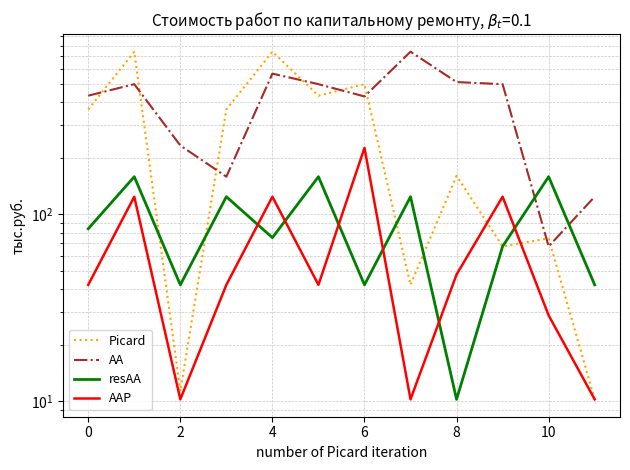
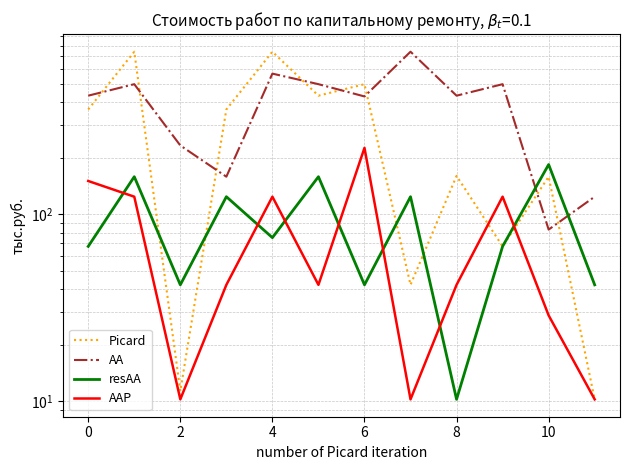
  {
    "Picard": {
      "0": 360,
      "2": 11,
      "4": 740,
      "6": 500,
      "8": 160,
-     "10": 74
+     "10": 160
    },
    "AA": {
      "0": 430,
      "2": 230,
      "4": 570,
      "6": 430,
-     "8": 510,
-     "10": 68
+     "8": 430,
+     "10": 80
    },
    "resAA": {
-     "0": 80,
+     "0": 68,
      "2": 42,
      "4": 75,
      "6": 42,
      "8": 10,
-     "10": 160
+     "10": 180
    },
    "AAP": {
-     "0": 42,
+     "0": 150,
      "2": 10,
      "4": 120,
      "6": 230,
-     "8": 48,
+     "8": 42,
      "10": 29
    }
  }
